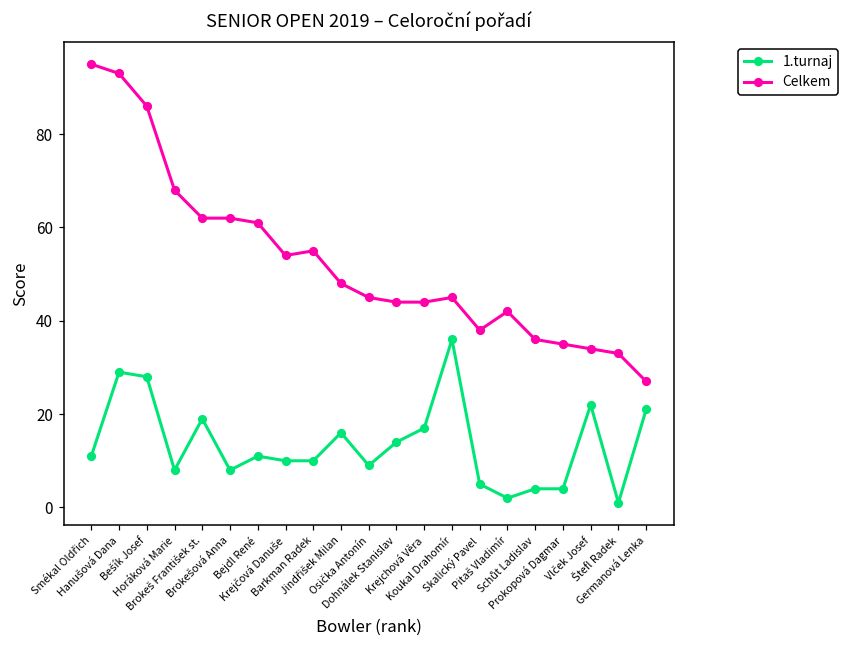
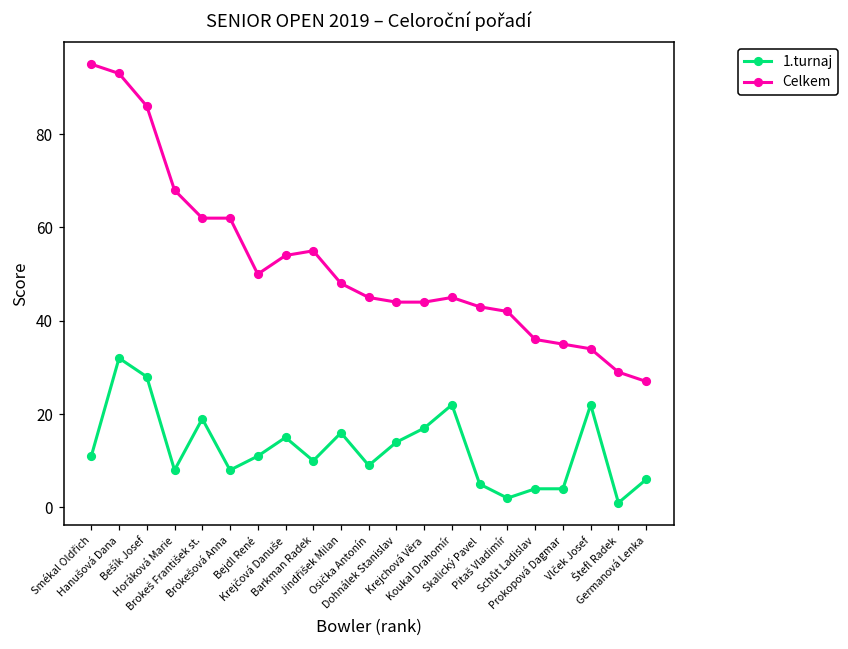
  {
    "1.turnaj": {
      "Smékal Oldřich": 11,
-     "Hanušová Dana": 29,
+     "Hanušová Dana": 32,
      "Bešík Josef": 28,
      "Horáková Marie": 8,
      "Brokeš František st.": 19,
      "Brokešová Anna": 8,
      "Bejdl René": 11,
-     "Krejčová Danuše": 10,
+     "Krejčová Danuše": 15,
      "Barkman Radek": 10,
      "Jindřišek Milan": 16,
      "Osička Antonín": 9,
      "Dohnálek Stanislav": 14,
      "Krejchová Věra": 17,
-     "Koukal Drahomír": 36,
+     "Koukal Drahomír": 22,
      "Skalický Pavel": 5,
      "Pitaš Vladimír": 2,
      "Schůt Ladislav": 4,
      "Prokopová Dagmar": 4,
      "Vlček Josef": 22,
      "Štefl Radek": 1,
-     "Germanová Lenka": 21
+     "Germanová Lenka": 6
    },
    "Celkem": {
      "Smékal Oldřich": 95,
      "Hanušová Dana": 93,
      "Bešík Josef": 86,
      "Horáková Marie": 68,
      "Brokeš František st.": 62,
      "Brokešová Anna": 62,
-     "Bejdl René": 61,
+     "Bejdl René": 50,
      "Krejčová Danuše": 54,
      "Barkman Radek": 55,
      "Jindřišek Milan": 48,
      "Osička Antonín": 45,
      "Dohnálek Stanislav": 44,
      "Krejchová Věra": 44,
      "Koukal Drahomír": 45,
-     "Skalický Pavel": 38,
+     "Skalický Pavel": 43,
      "Pitaš Vladimír": 42,
      "Schůt Ladislav": 36,
      "Prokopová Dagmar": 35,
      "Vlček Josef": 34,
-     "Štefl Radek": 33,
+     "Štefl Radek": 29,
      "Germanová Lenka": 27
    }
  }
